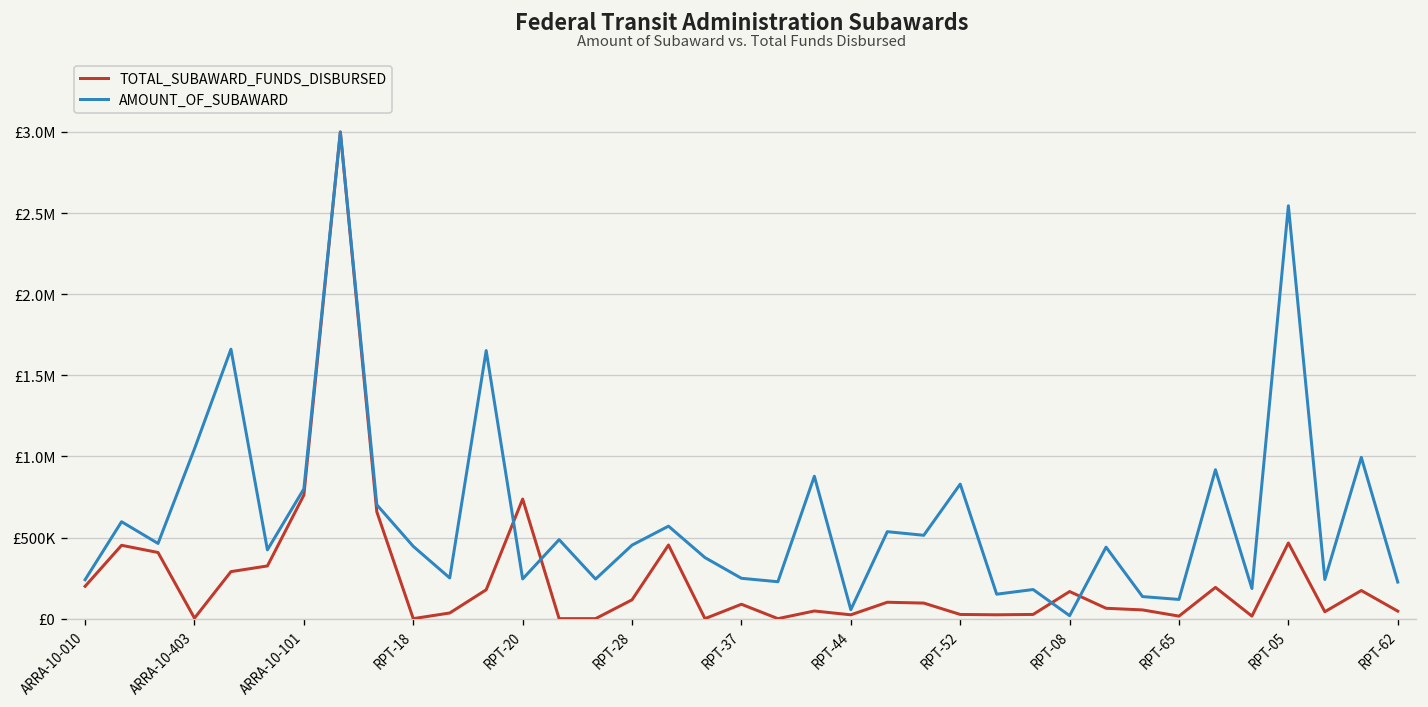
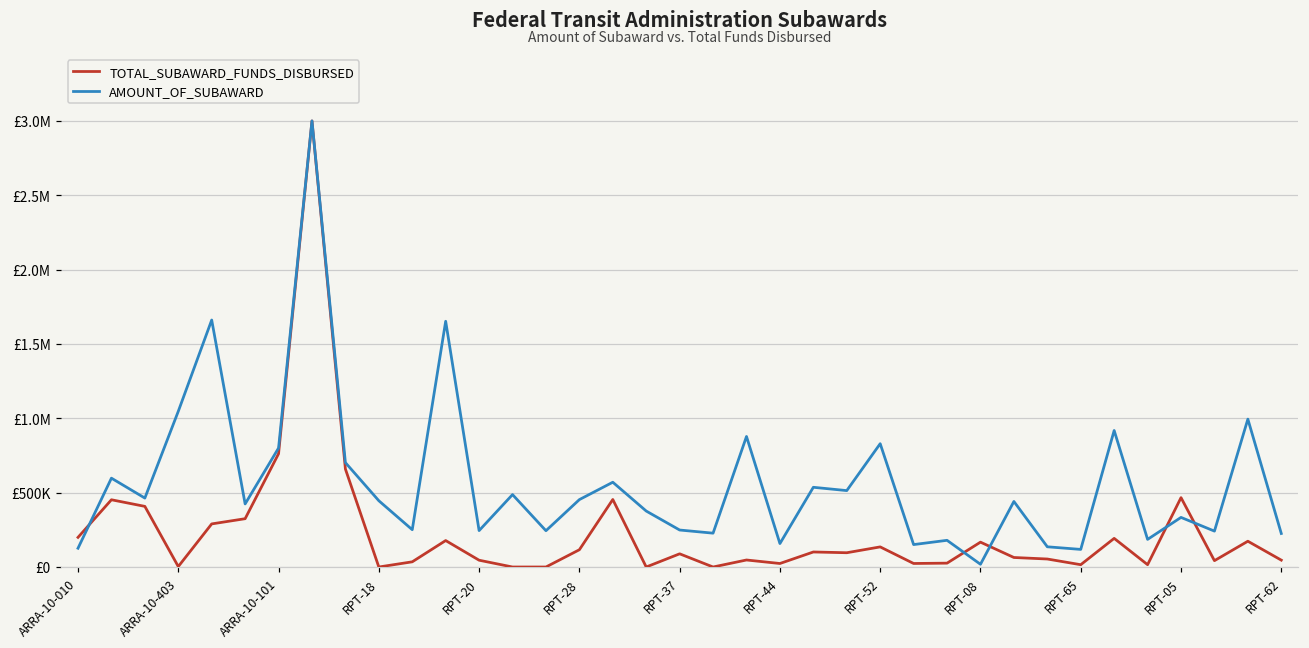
  {
    "TOTAL_SUBAWARD_FUNDS_DISBURSED": {
      "ARRA-10-010": "£200000",
      "ARRA-10-403": "£0",
      "ARRA-10-101": "£760000",
      "RPT-18": "£0",
-     "RPT-20": "£740000",
+     "RPT-20": "£50000",
      "RPT-28": "£120000",
      "RPT-37": "£90000",
      "RPT-44": "£20000",
-     "RPT-52": "£30000",
+     "RPT-52": "£140000",
      "RPT-08": "£170000",
      "RPT-65": "£20000",
      "RPT-05": "£470000",
      "RPT-62": "£50000"
    },
    "AMOUNT_OF_SUBAWARD": {
-     "ARRA-10-010": "£240000",
+     "ARRA-10-010": "£130000",
      "ARRA-10-403": "£1050000",
      "ARRA-10-101": "£800000",
      "RPT-18": "£450000",
      "RPT-20": "£240000",
      "RPT-28": "£450000",
      "RPT-37": "£250000",
-     "RPT-44": "£60000",
+     "RPT-44": "£160000",
      "RPT-52": "£830000",
      "RPT-08": "£20000",
      "RPT-65": "£120000",
-     "RPT-05": "£2550000",
+     "RPT-05": "£330000",
      "RPT-62": "£230000"
    }
  }
